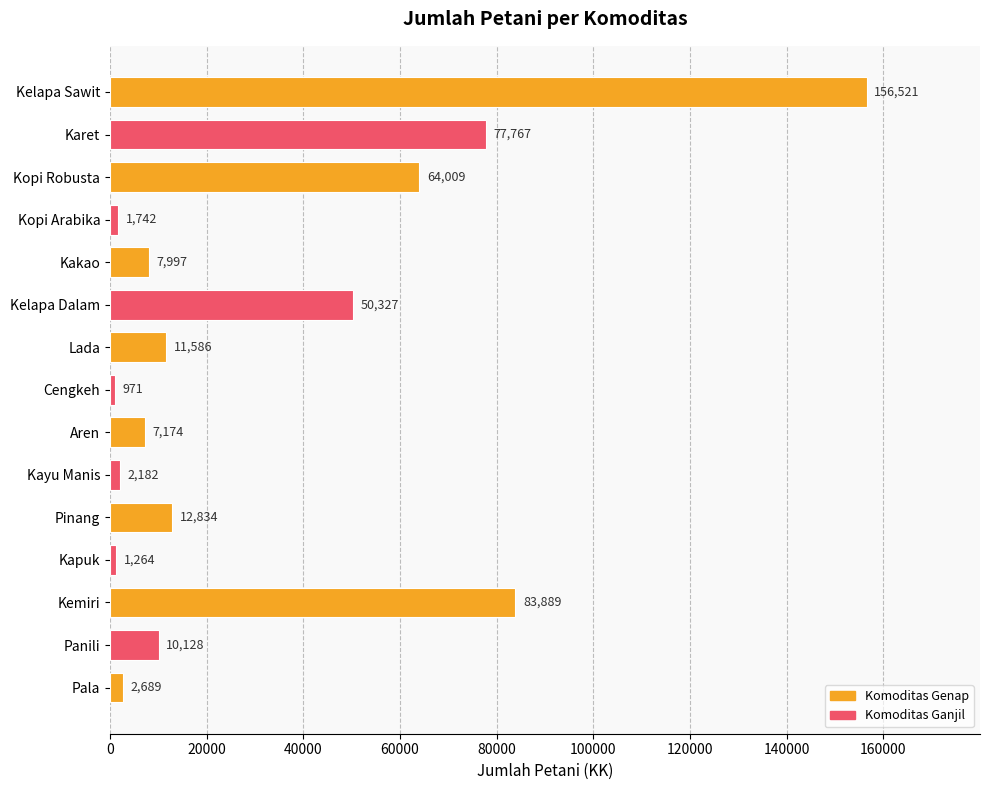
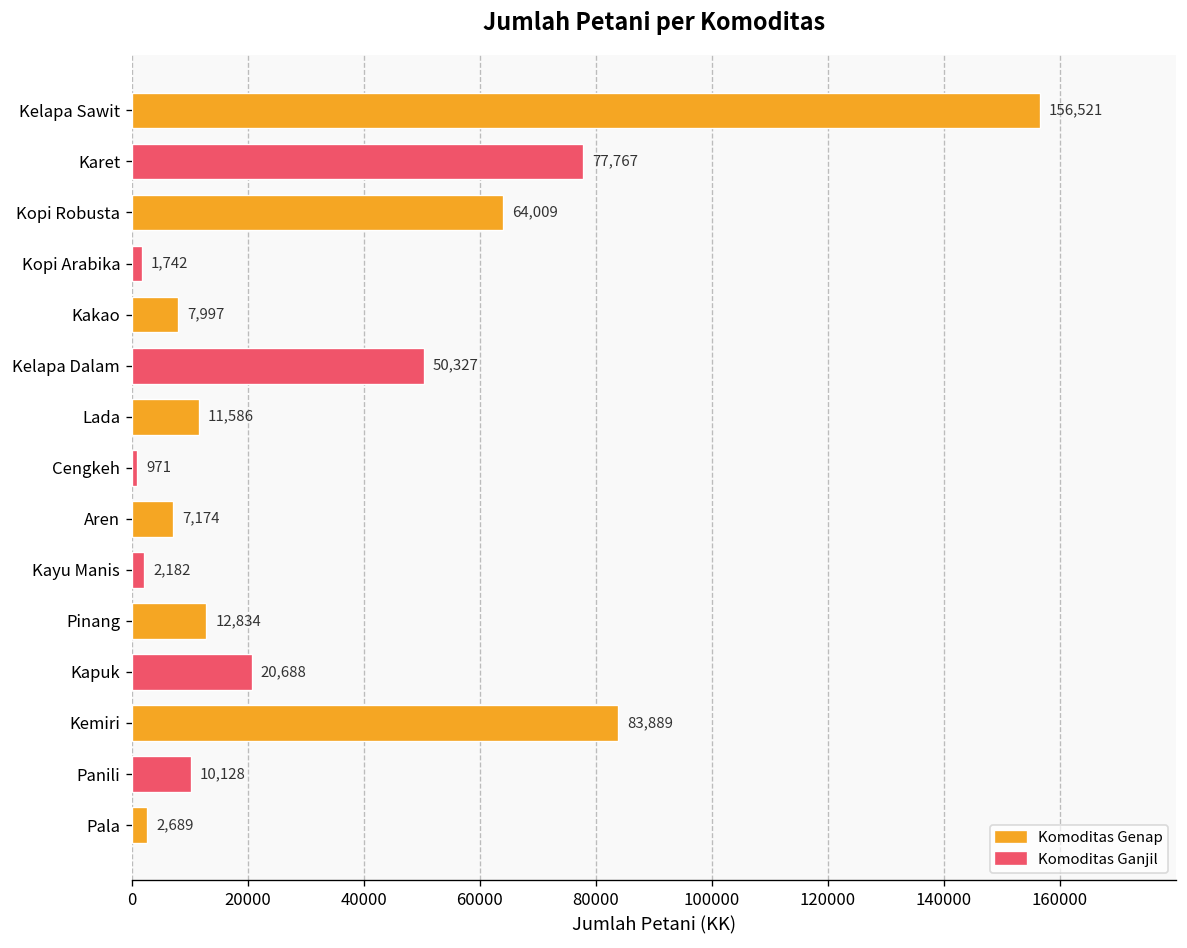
  {
    "Kelapa Sawit": "156,521",
    "Karet": "77,767",
    "Kopi Robusta": "64,009",
    "Kopi Arabika": "1,742",
    "Kakao": "7,997",
    "Kelapa Dalam": "50,327",
    "Lada": "11,586",
    "Cengkeh": "971",
    "Aren": "7,174",
    "Kayu Manis": "2,182",
    "Pinang": "12,834",
-   "Kapuk": "1,264",
+   "Kapuk": "20,688",
    "Kemiri": "83,889",
    "Panili": "10,128",
    "Pala": "2,689"
  }
